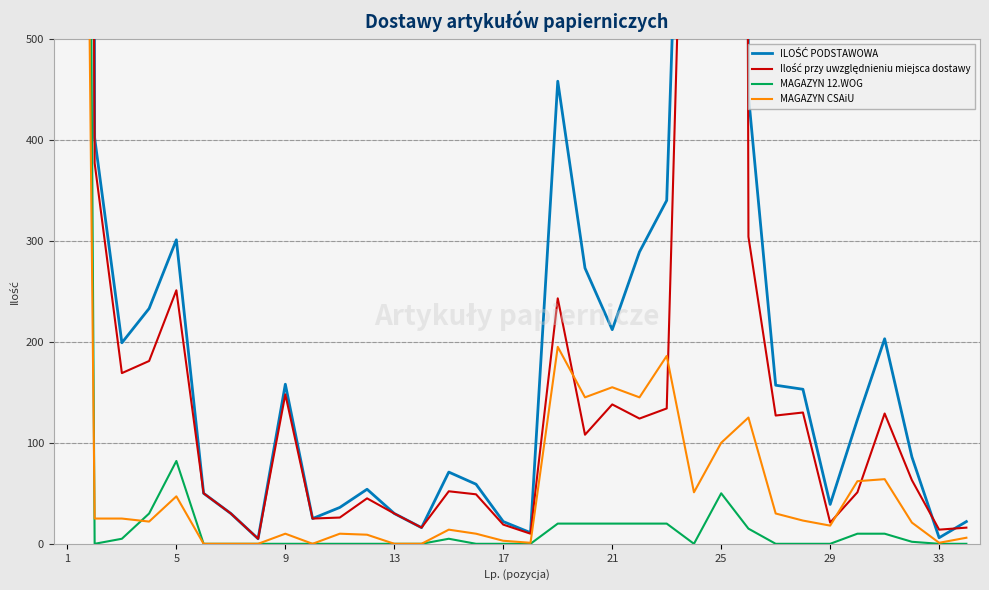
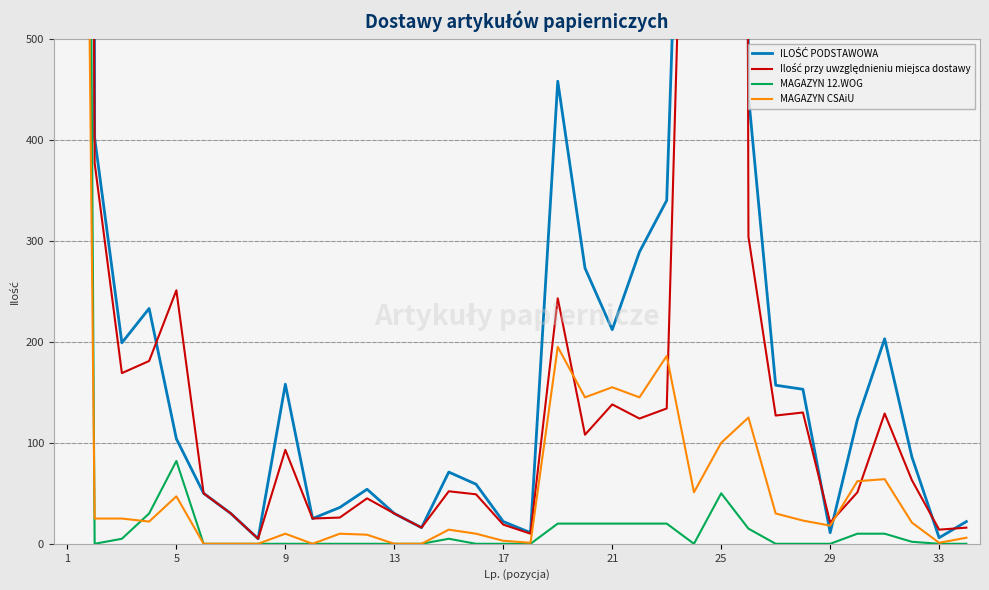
  {
    "ILOŚĆ PODSTAWOWA": {
-     "5": 301,
+     "5": 104,
      "9": 158,
      "17": 22,
      "21": 212,
-     "29": 39,
+     "29": 11,
      "33": 6
    },
    "Ilość przy uwzględnieniu miejsca dostawy": {
      "5": 251,
-     "9": 148,
+     "9": 93,
      "17": 19,
      "21": 138,
      "29": 21,
      "33": 14
    },
    "MAGAZYN 12.WOG": {
      "5": 82,
      "9": 0,
      "17": 0,
      "21": 20,
      "25": 50,
      "29": 0
    },
    "MAGAZYN CSAiU": {
      "5": 47,
      "9": 10,
      "17": 3,
      "21": 155,
      "25": 100,
      "29": 18
    }
  }
